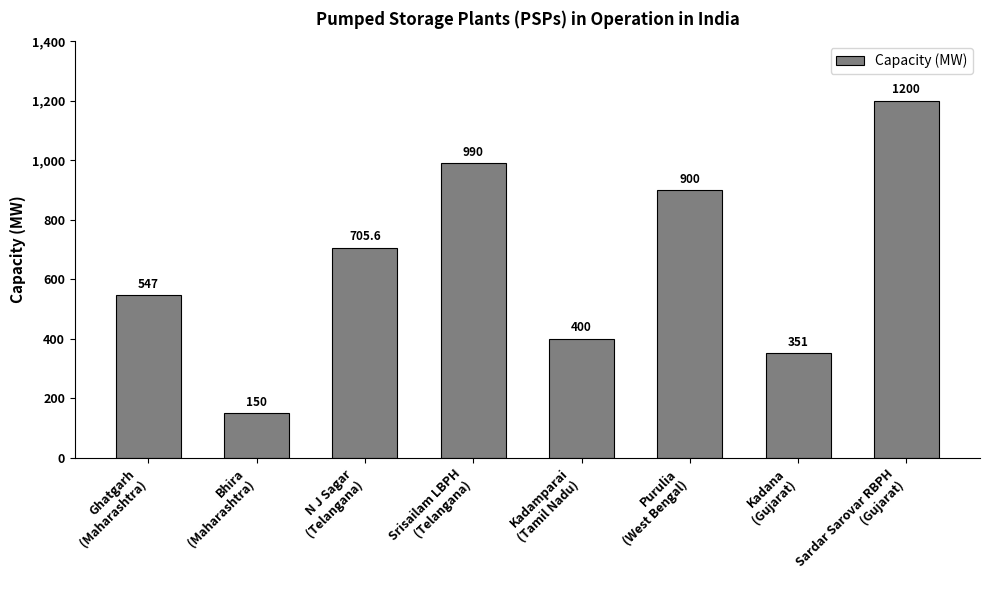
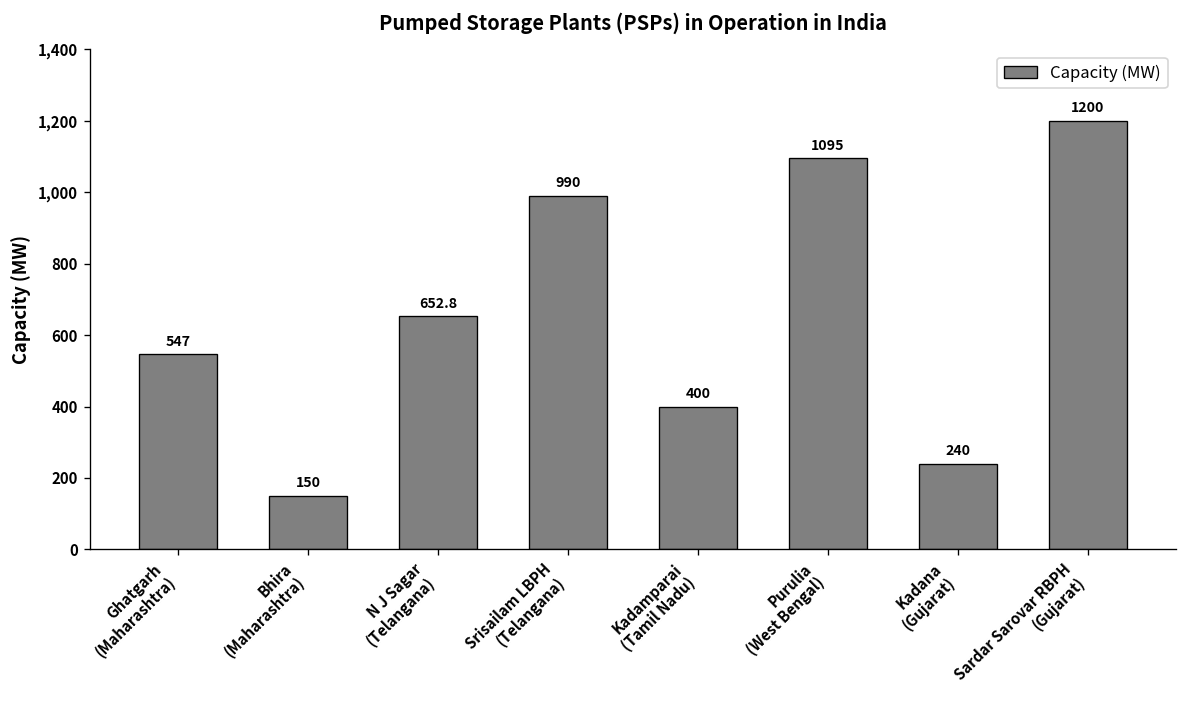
  {
    "Ghatgarh (Maharashtra)": 547,
    "Bhira (Maharashtra)": 150,
-   "N J Sagar (Telangana)": 705.6,
+   "N J Sagar (Telangana)": 652.8,
    "Srisailam LBPH (Telangana)": 990,
    "Kadamparai (Tamil Nadu)": 400,
-   "Purulia (West Bengal)": 900,
-   "Kadana (Gujarat)": 351,
+   "Purulia (West Bengal)": 1095,
+   "Kadana (Gujarat)": 240,
    "Sardar Sarovar RBPH (Gujarat)": 1200
  }
